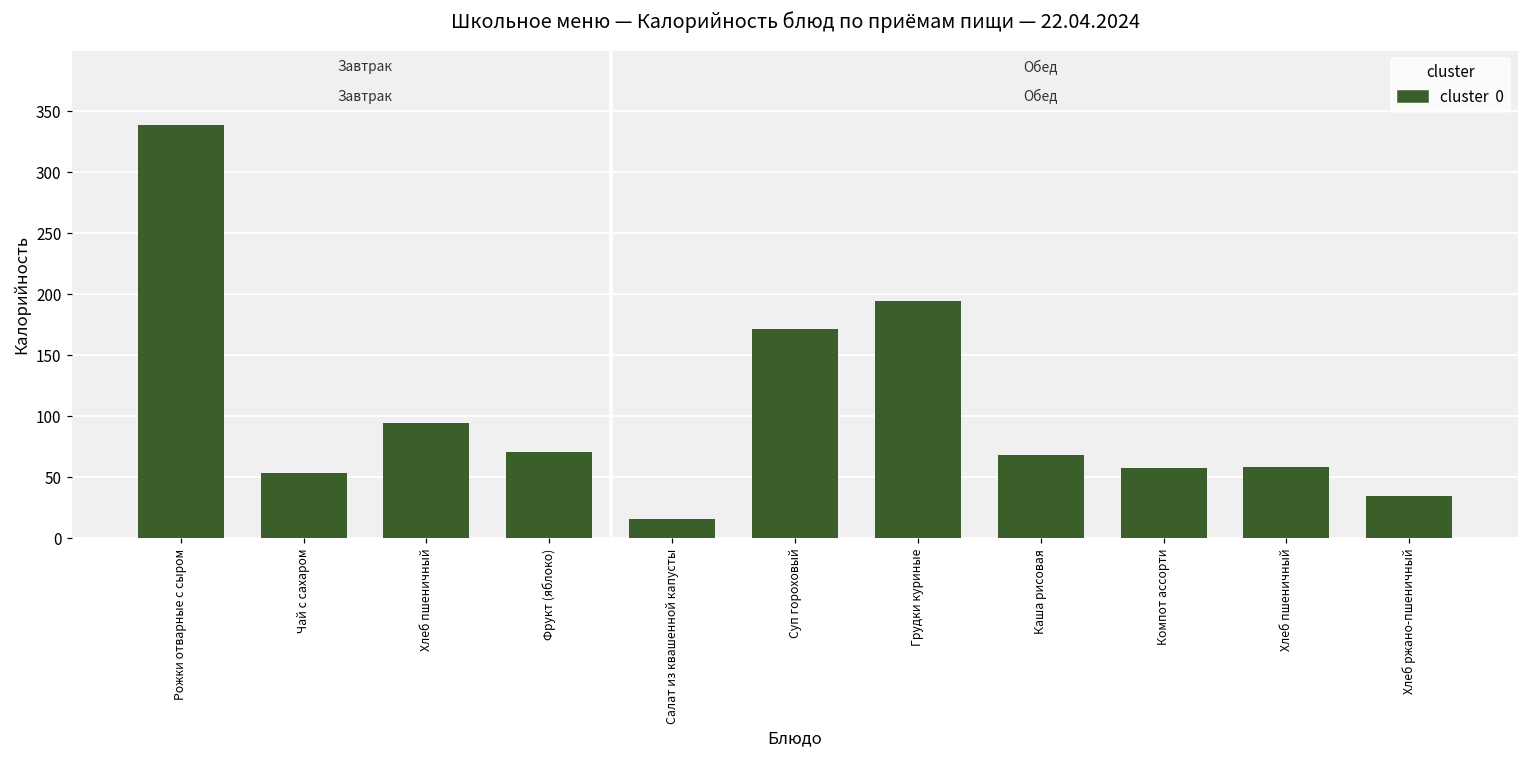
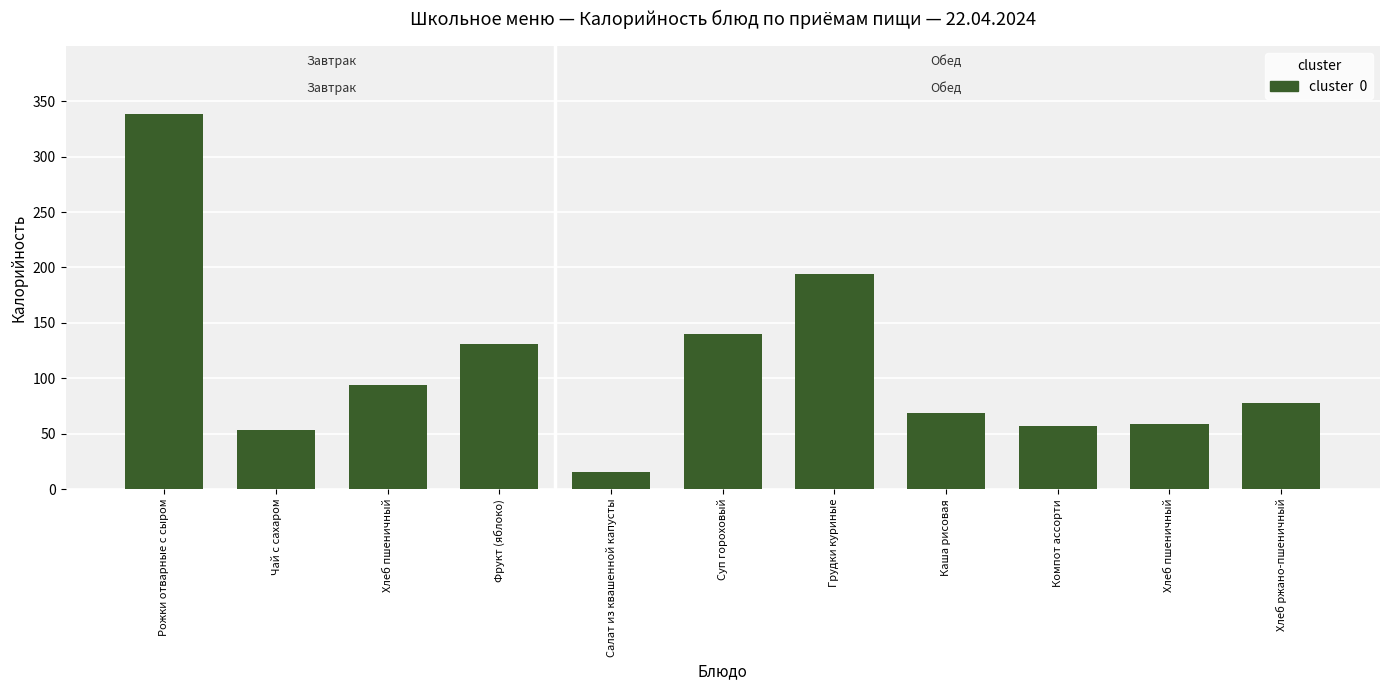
  {
    "Рожки отварные с сыром": 339,
    "Чай с сахаром": 53,
-   "Фрукт (яблоко)": 71,
+   "Фрукт (яблоко)": 131,
    "Салат из квашенной капусты": 15,
-   "Суп гороховый": 171,
+   "Суп гороховый": 140,
    "Грудки куриные": 194,
    "Каша рисовая": 68,
    "Компот ассорти": 57,
-   "Хлеб ржано-пшеничный": 34
+   "Хлеб ржано-пшеничный": 78
  }
